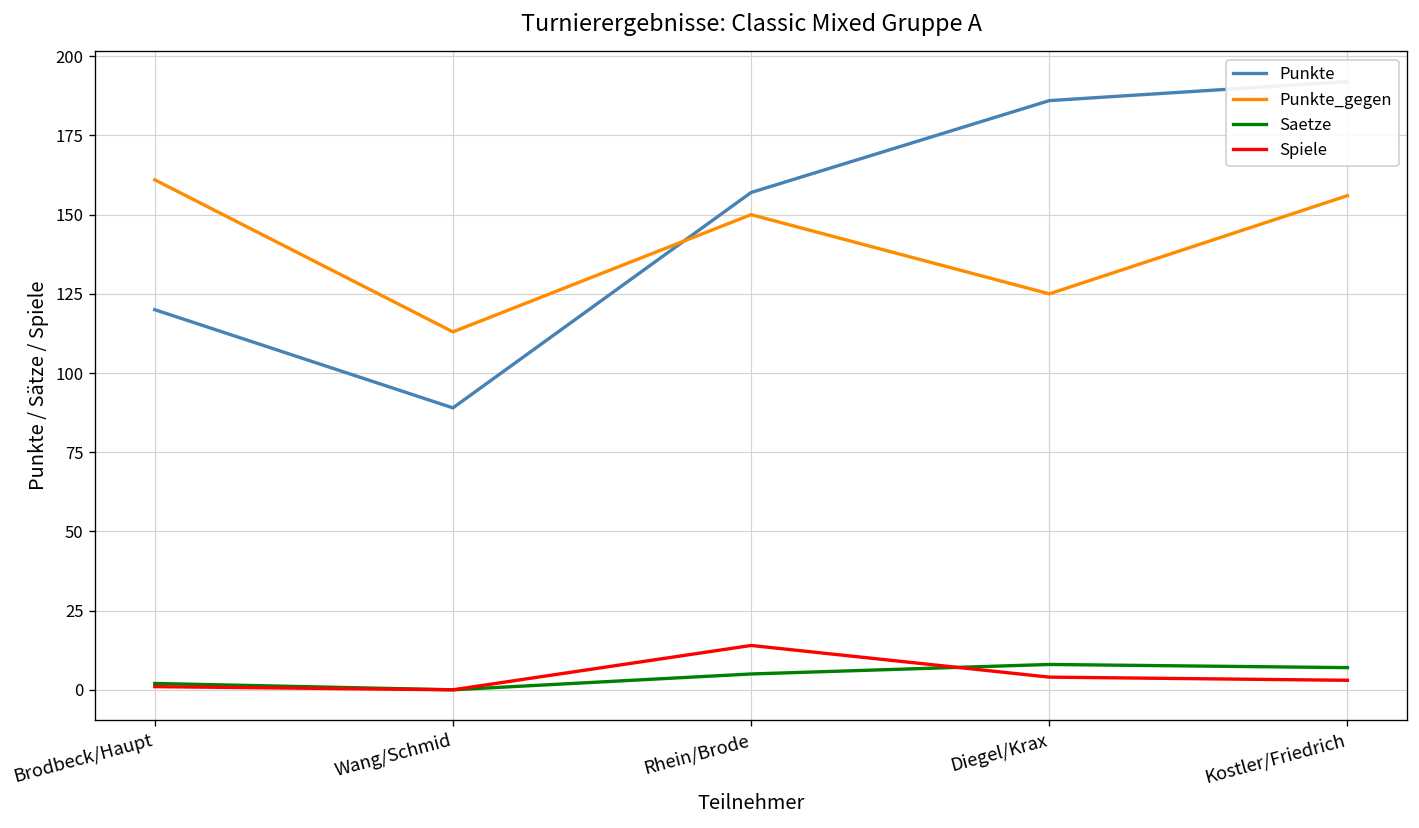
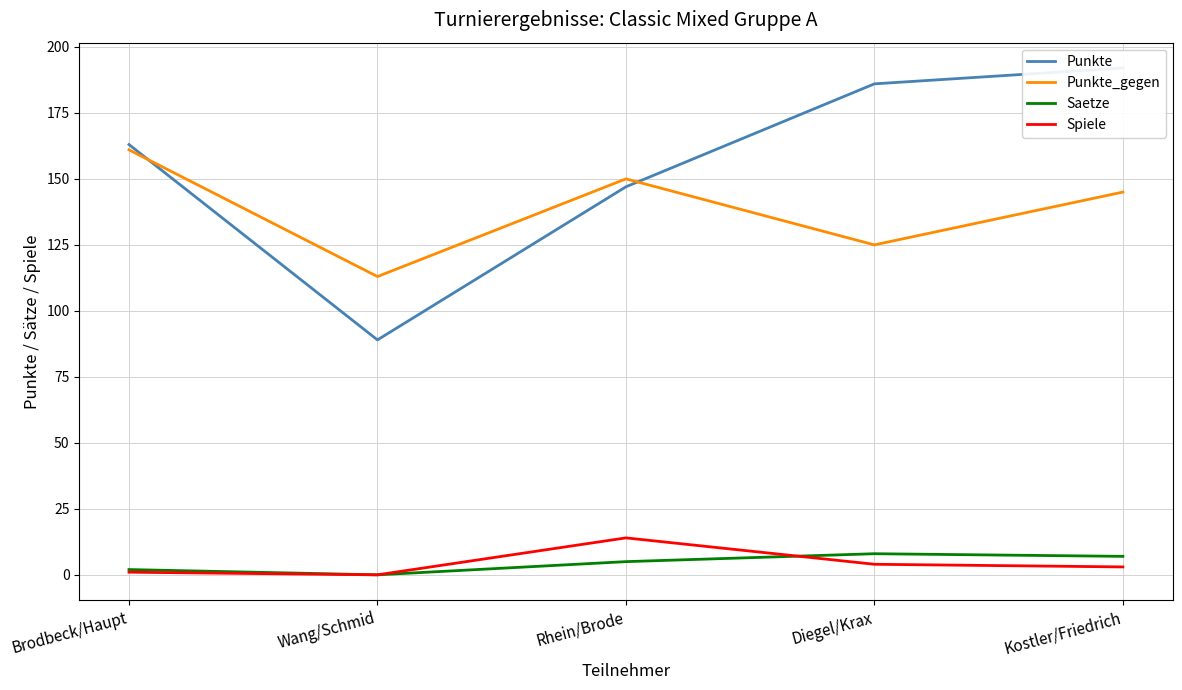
  {
    "Punkte": {
-     "Brodbeck/Haupt": 120,
+     "Brodbeck/Haupt": 163,
      "Wang/Schmid": 89,
-     "Rhein/Brode": 157,
+     "Rhein/Brode": 147,
      "Diegel/Krax": 186
    },
    "Punkte_gegen": {
      "Brodbeck/Haupt": 161,
      "Wang/Schmid": 113,
      "Rhein/Brode": 150,
      "Diegel/Krax": 125,
-     "Kostler/Friedrich": 156
+     "Kostler/Friedrich": 145
    },
    "Saetze": {
      "Brodbeck/Haupt": 2,
      "Rhein/Brode": 5,
      "Diegel/Krax": 8,
      "Kostler/Friedrich": 7
    },
    "Spiele": {
      "Brodbeck/Haupt": 1,
      "Rhein/Brode": 14,
      "Diegel/Krax": 4,
      "Kostler/Friedrich": 3
    }
  }
